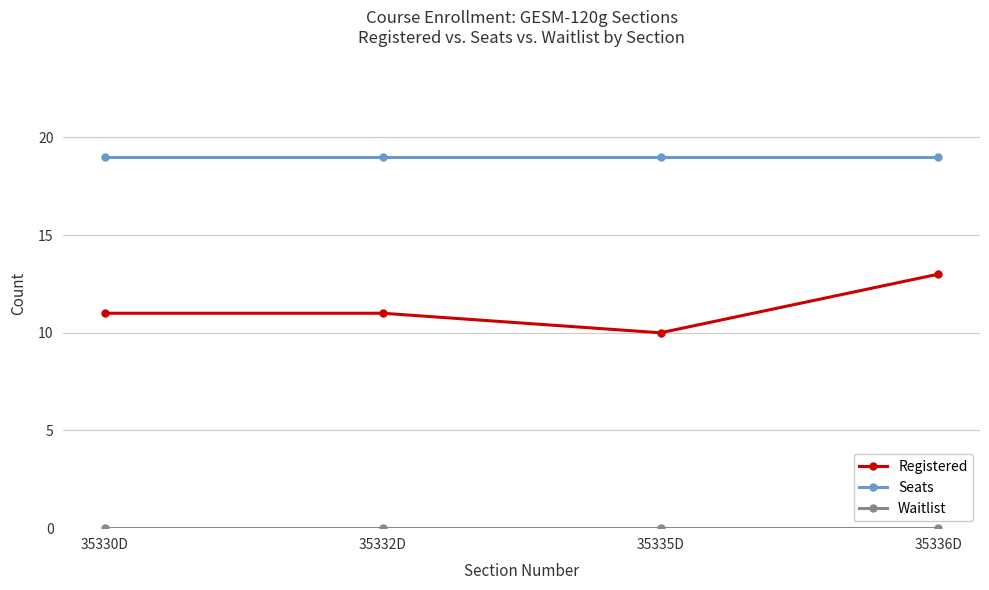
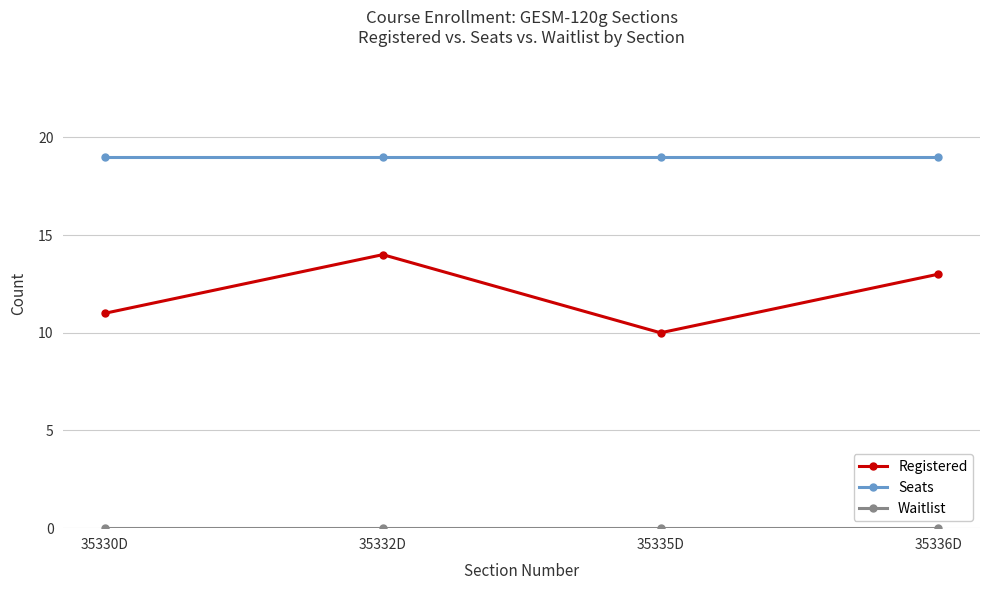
  {
    "Registered": {
      "35330D": 11,
-     "35332D": 11,
+     "35332D": 14,
      "35335D": 10,
      "35336D": 13
    },
    "Seats": {
      "35330D": 19,
      "35332D": 19,
      "35335D": 19,
      "35336D": 19
    },
    "Waitlist": {
      "35330D": 0,
      "35332D": 0,
      "35335D": 0,
      "35336D": 0
    }
  }
